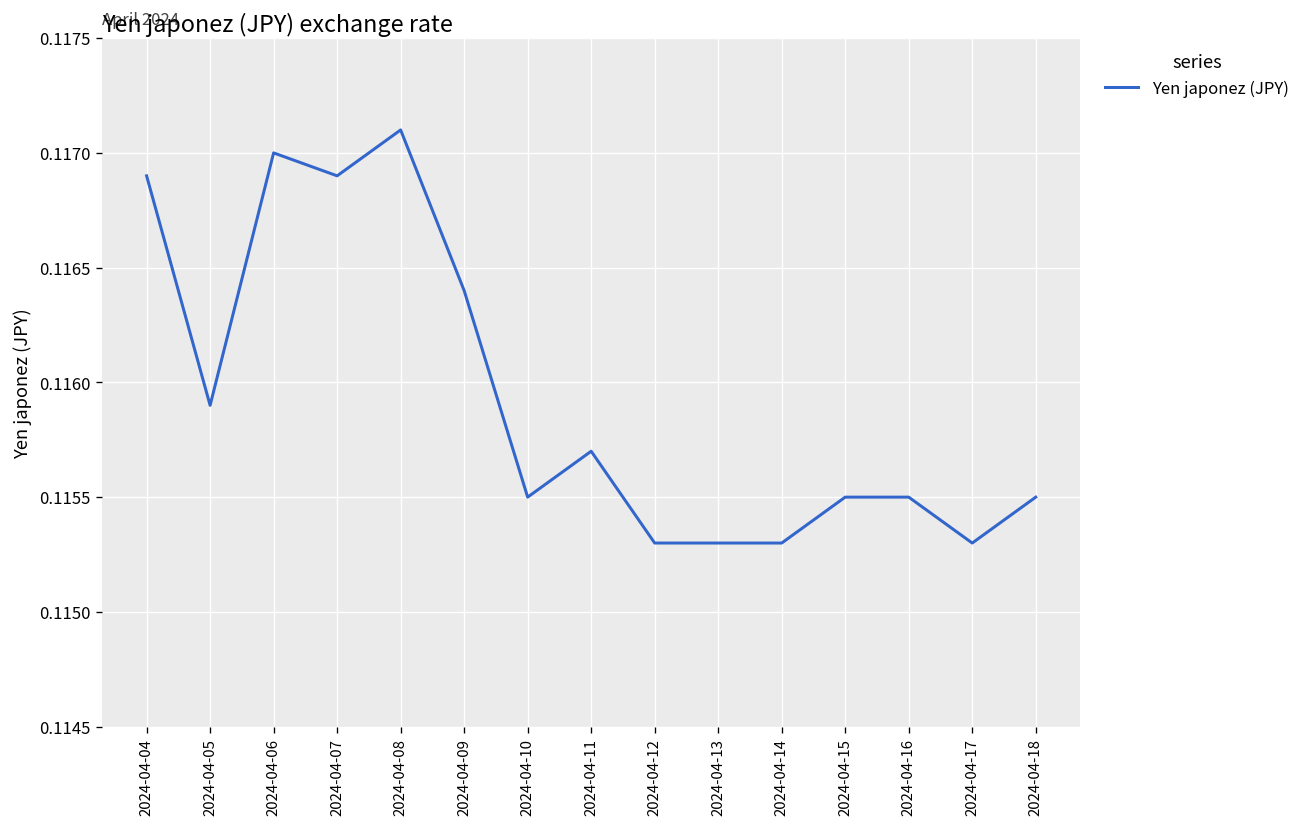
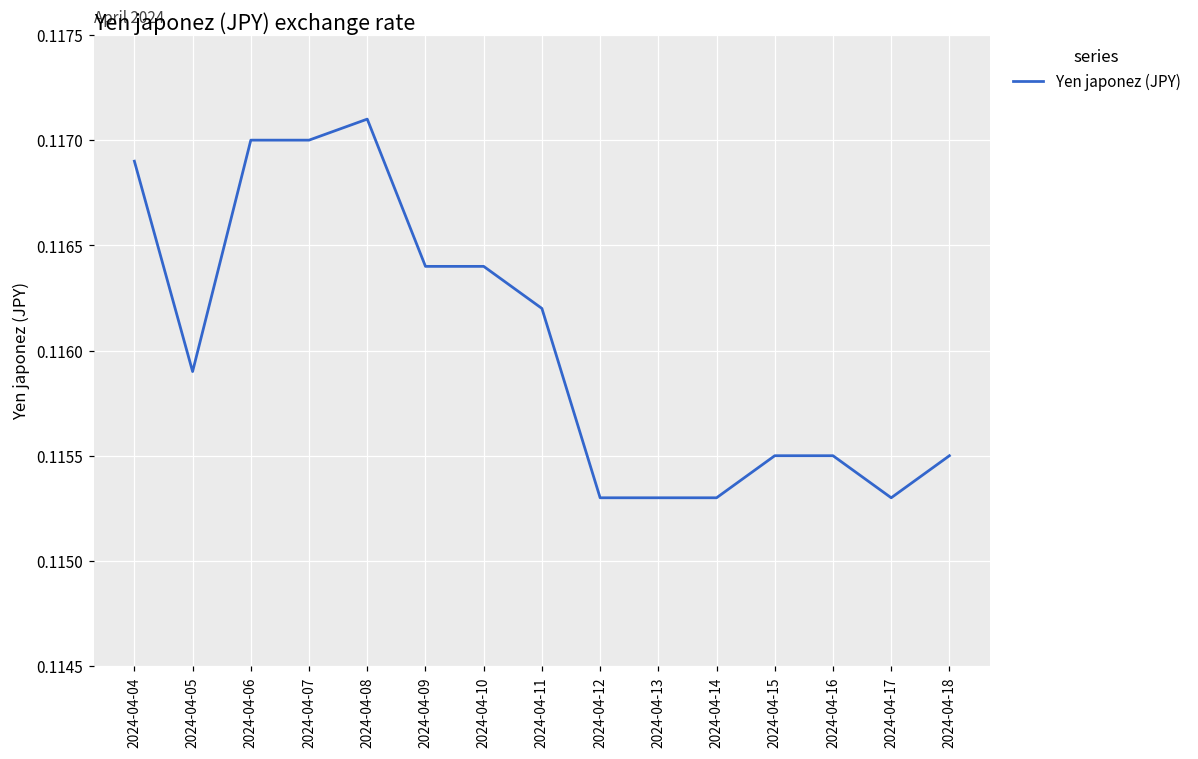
  {
    "2024-04-04": 0.1169,
    "2024-04-05": 0.1159,
    "2024-04-06": 0.1170,
-   "2024-04-07": 0.1169,
+   "2024-04-07": 0.1170,
    "2024-04-08": 0.1171,
    "2024-04-09": 0.1164,
-   "2024-04-10": 0.1155,
-   "2024-04-11": 0.1157,
+   "2024-04-10": 0.1164,
+   "2024-04-11": 0.1162,
    "2024-04-12": 0.1153,
    "2024-04-13": 0.1153,
    "2024-04-14": 0.1153,
    "2024-04-15": 0.1155,
    "2024-04-16": 0.1155,
    "2024-04-17": 0.1153,
    "2024-04-18": 0.1155
  }
